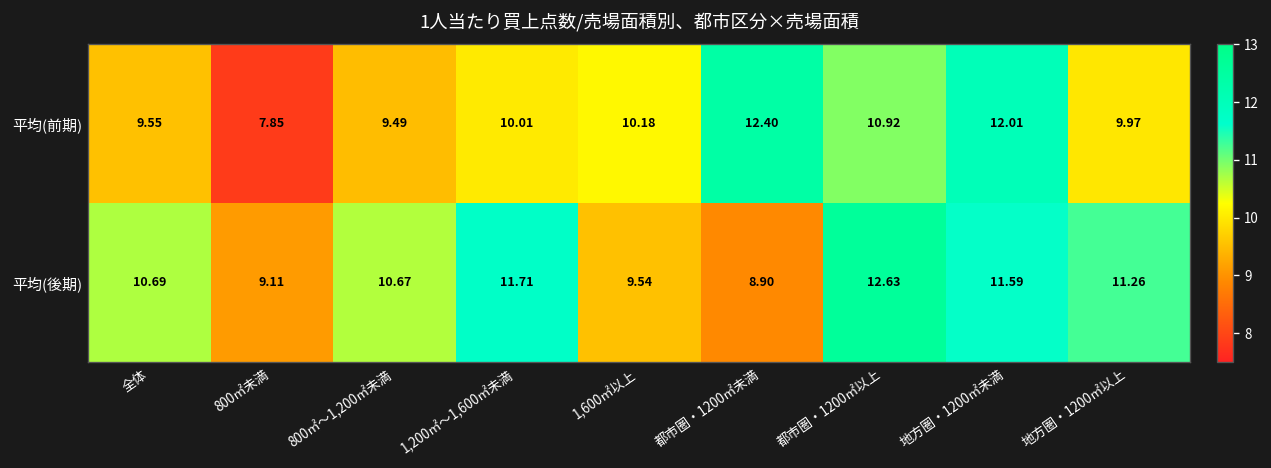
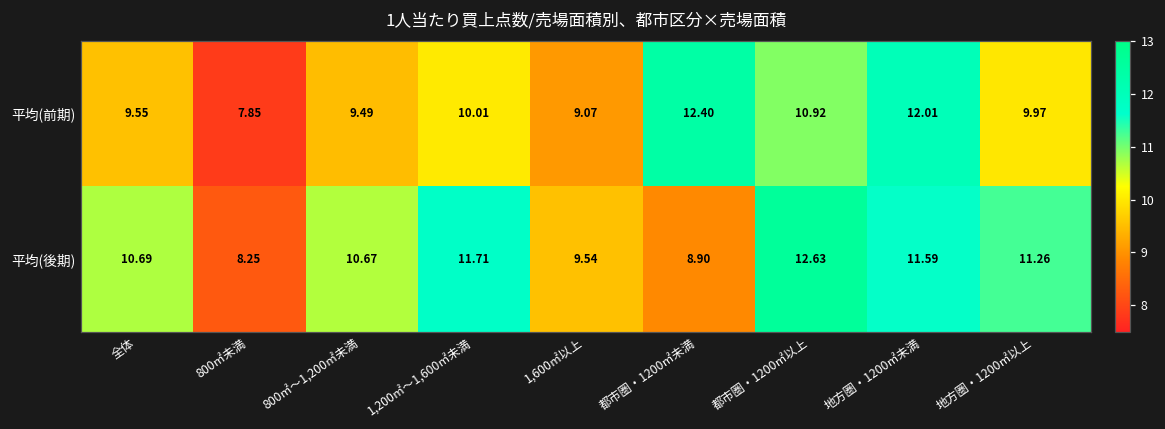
  {
    "平均(前期)": {
      "全体": 9.55,
      "800㎡未満": 7.85,
      "800㎡～1,200㎡未満": 9.49,
      "1,200㎡～1,600㎡未満": 10.01,
-     "1,600㎡以上": 10.18,
+     "1,600㎡以上": 9.07,
      "都市圏・1200㎡未満": 12.40,
      "都市圏・1200㎡以上": 10.92,
      "地方圏・1200㎡未満": 12.01,
      "地方圏・1200㎡以上": 9.97
    },
    "平均(後期)": {
      "全体": 10.69,
-     "800㎡未満": 9.11,
+     "800㎡未満": 8.25,
      "800㎡～1,200㎡未満": 10.67,
      "1,200㎡～1,600㎡未満": 11.71,
      "1,600㎡以上": 9.54,
      "都市圏・1200㎡未満": 8.90,
      "都市圏・1200㎡以上": 12.63,
      "地方圏・1200㎡未満": 11.59,
      "地方圏・1200㎡以上": 11.26
    }
  }
